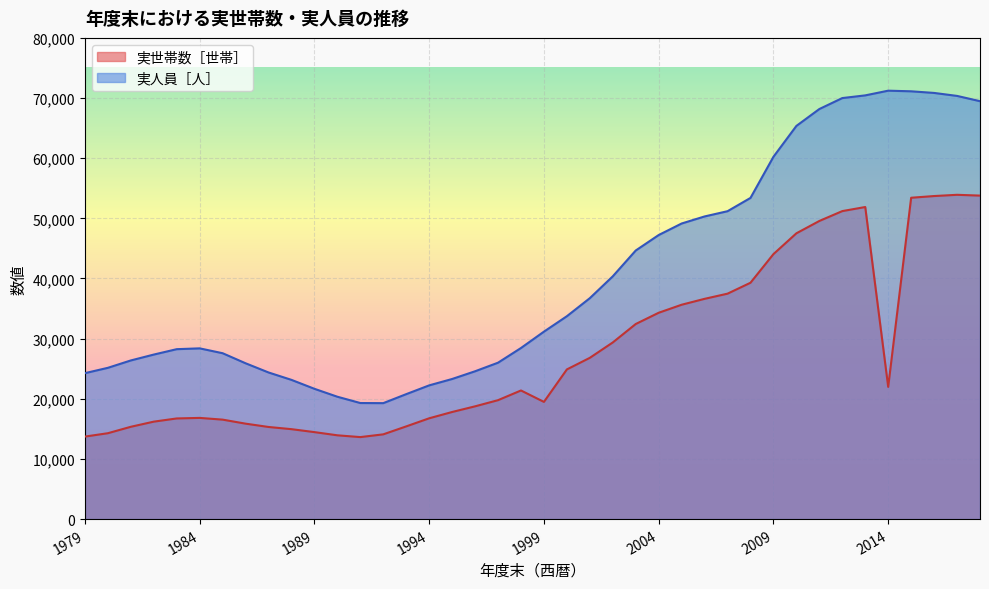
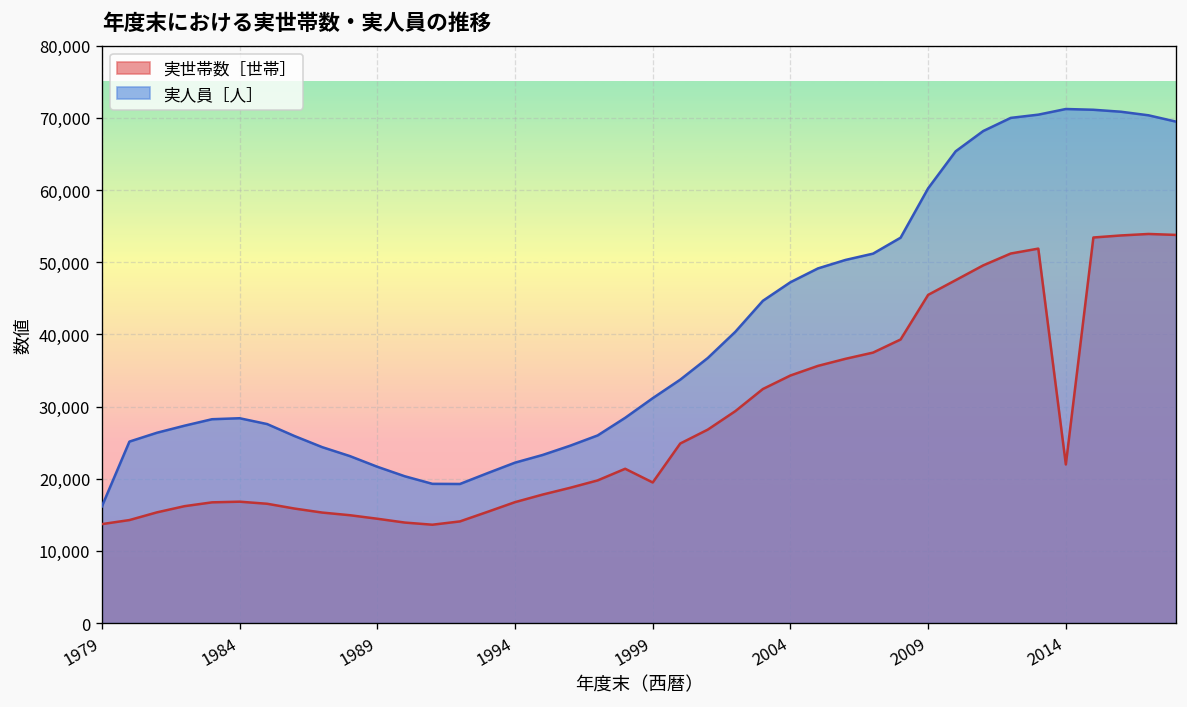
  {
    "実世帯数［世帯］": {
      "1979": "14,000",
      "1984": "17,000",
      "1989": "14,000",
      "1994": "17,000",
      "1999": "19,000",
      "2004": "34,000",
-     "2009": "44,000",
+     "2009": "45,000",
      "2014": "22,000"
    },
    "実人員［人］": {
-     "1979": "24,000",
+     "1979": "16,000",
      "1984": "28,000",
      "1989": "22,000",
      "1994": "22,000",
      "1999": "31,000",
      "2004": "47,000",
      "2009": "60,000",
      "2014": "71,000"
    }
  }
